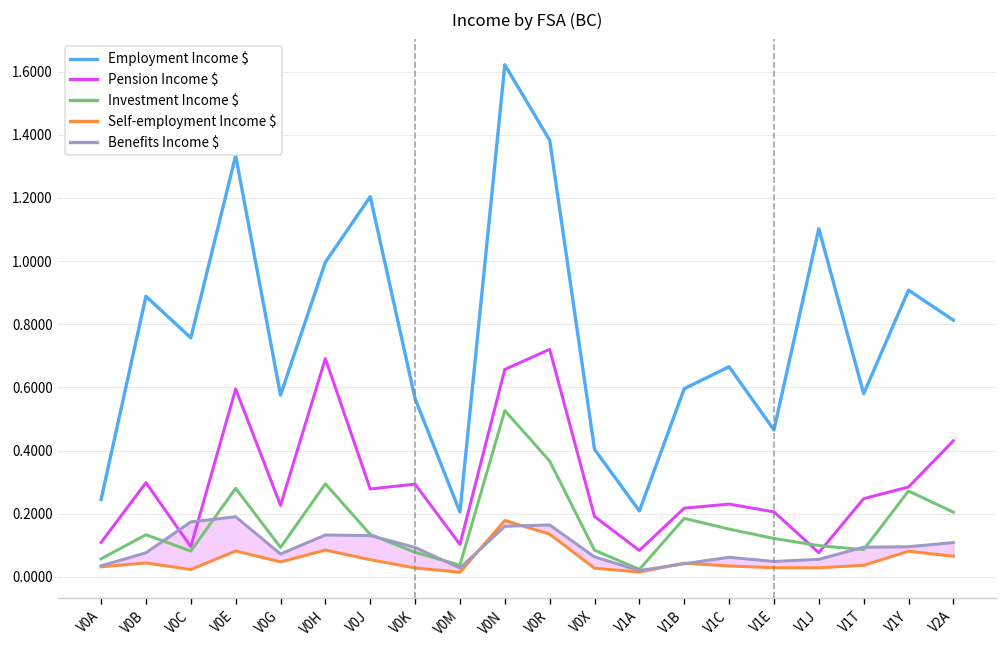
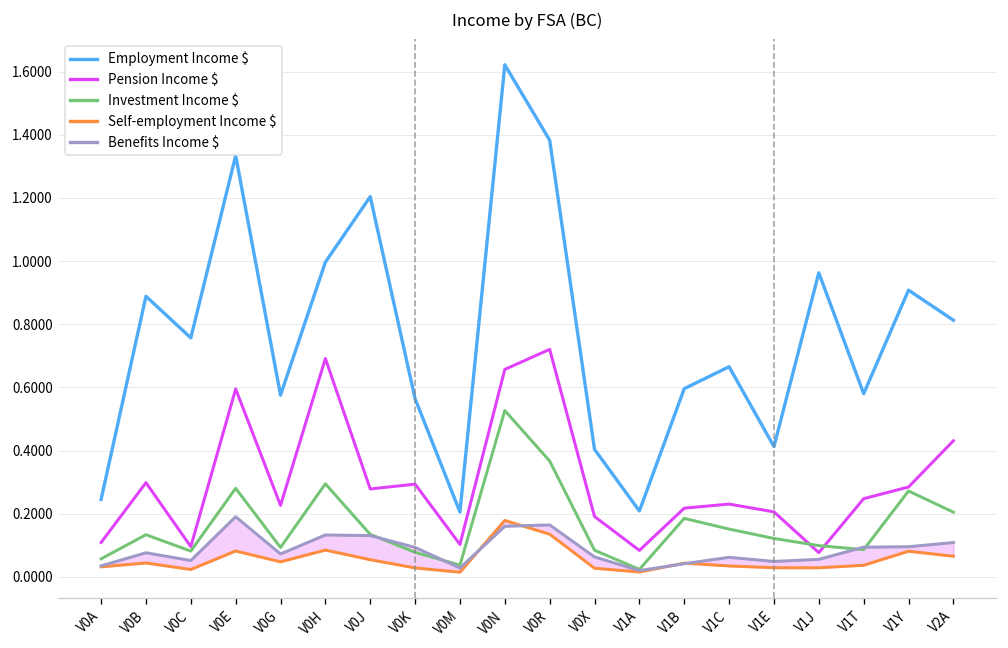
  {
    "Employment Income $": {
      "V0A": 0.25,
      "V0B": 0.89,
      "V0C": 0.76,
      "V0E": 1.33,
      "V0G": 0.58,
      "V0H": 1.00,
      "V0J": 1.20,
      "V0K": 0.56,
      "V0M": 0.21,
      "V0N": 1.62,
      "V0R": 1.38,
      "V0X": 0.40,
      "V1A": 0.21,
      "V1B": 0.60,
      "V1C": 0.67,
-     "V1E": 0.47,
-     "V1J": 1.10,
+     "V1E": 0.41,
+     "V1J": 0.96,
      "V1T": 0.58,
      "V1Y": 0.91,
      "V2A": 0.81
    },
    "Investment Income $": {
      "V0A": 0.06,
      "V0B": 0.13,
      "V0C": 0.08,
      "V0E": 0.28,
      "V0G": 0.09,
      "V0H": 0.29,
      "V0K": 0.08,
      "V0N": 0.53,
      "V0R": 0.37,
      "V0X": 0.08,
      "V1B": 0.19,
      "V1C": 0.15,
      "V1E": 0.12,
      "V1J": 0.10,
      "V1Y": 0.27,
      "V2A": 0.21
    },
    "Self-employment Income $": {
      "V0B": 0.04,
      "V0C": 0.02,
      "V0E": 0.08,
      "V0G": 0.05,
      "V0H": 0.09,
      "V0J": 0.05,
      "V0K": 0.03,
      "V0M": 0.01,
      "V0R": 0.14,
      "V0X": 0.03,
      "V1C": 0.03,
      "V1E": 0.03,
      "V1J": 0.03,
      "V1T": 0.04,
      "V1Y": 0.08,
      "V2A": 0.07
    },
    "Benefits Income $": {
-     "V0C": 0.17,
+     "V0C": 0.05,
      "V0N": 0.16
    }
  }
